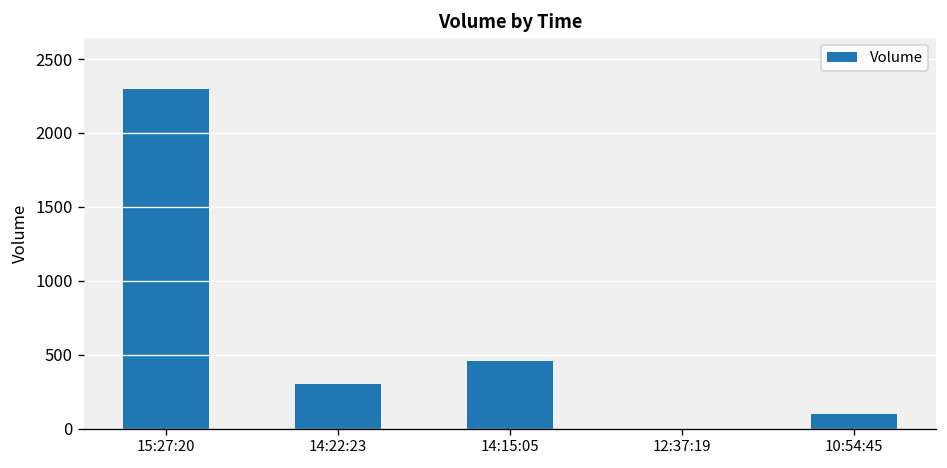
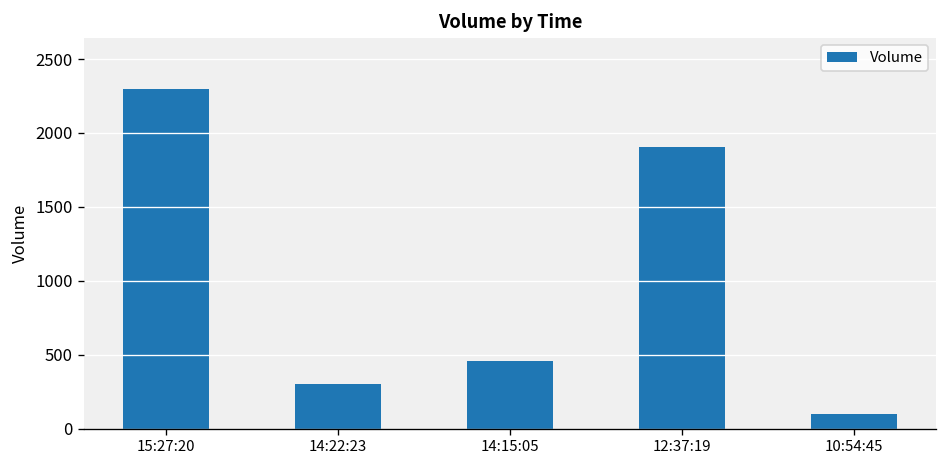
  {
    "15:27:20": 2300,
    "14:22:23": 300,
    "14:15:05": 460,
-   "12:37:19": 0,
+   "12:37:19": 1900,
    "10:54:45": 100
  }
